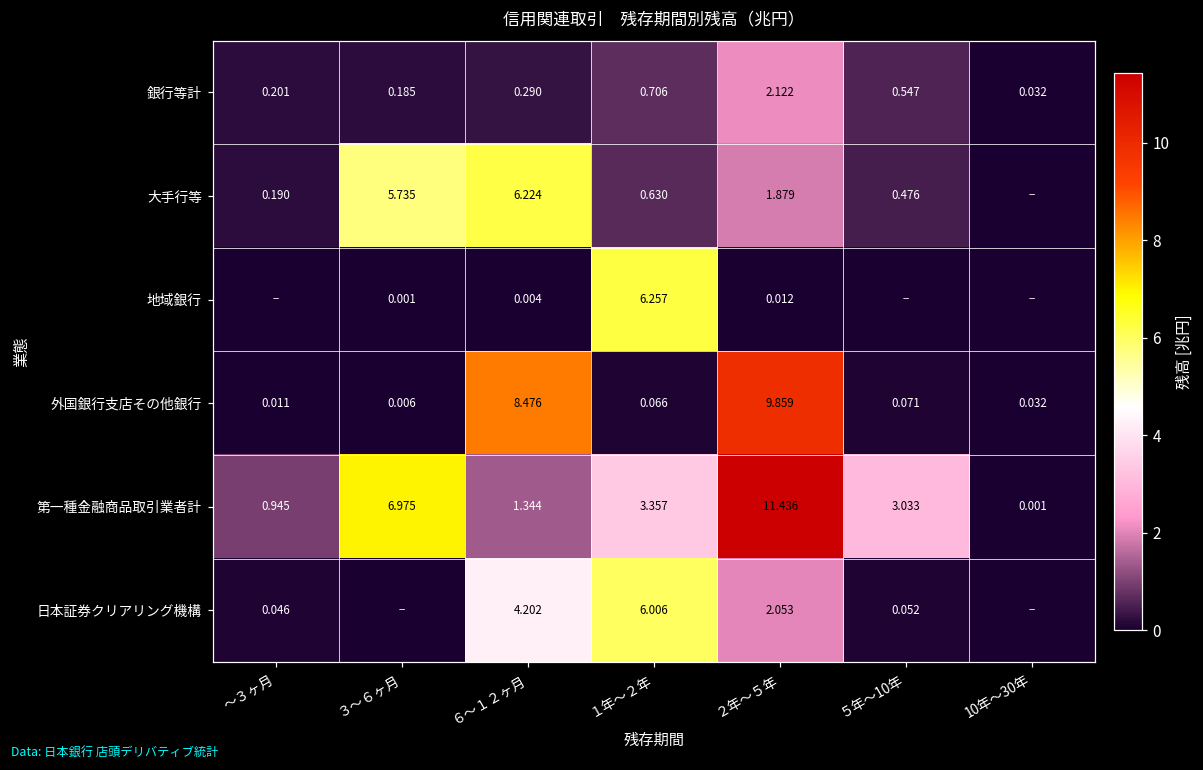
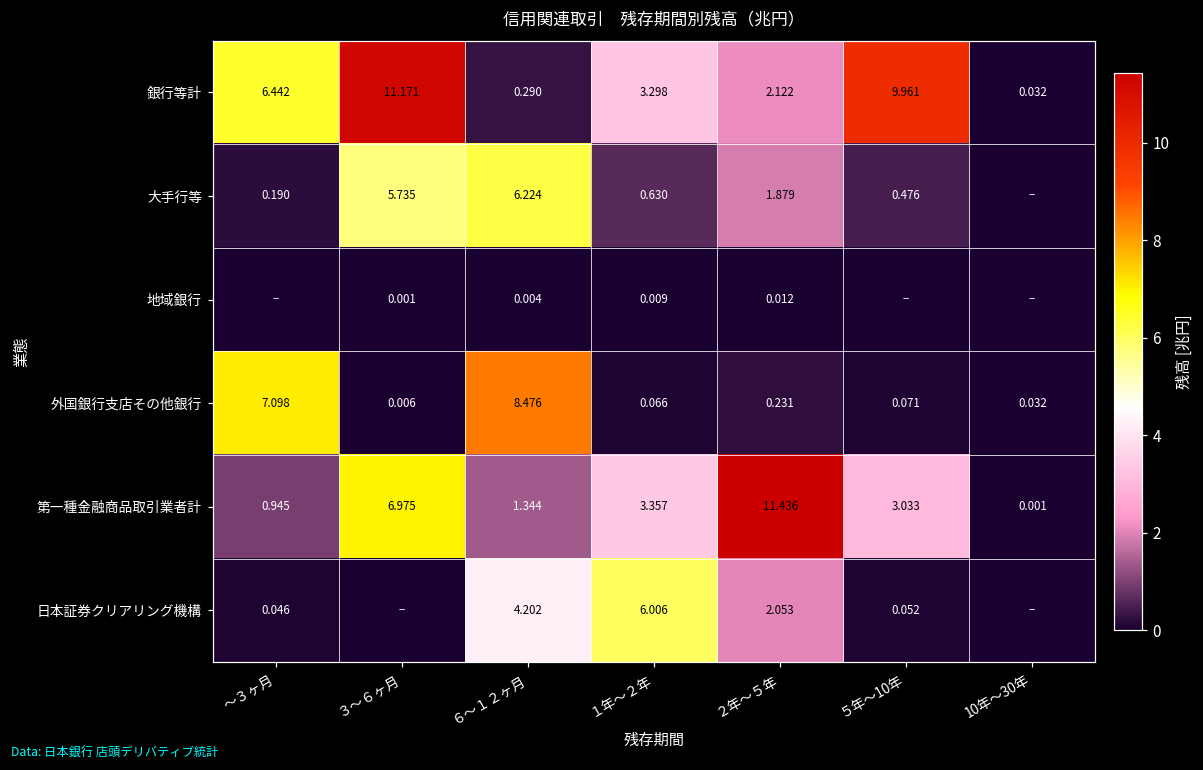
  {
    "銀行等計": {
-     "～３ヶ月": 0.201,
-     "３～６ヶ月": 0.185,
+     "～３ヶ月": 6.442,
+     "３～６ヶ月": 11.171,
      "６～１２ヶ月": 0.290,
-     "１年～２年": 0.706,
+     "１年～２年": 3.298,
      "２年～５年": 2.122,
-     "５年～10年": 0.547,
+     "５年～10年": 9.961,
      "10年～30年": 0.032
    },
    "大手行等": {
      "～３ヶ月": 0.190,
      "３～６ヶ月": 5.735,
      "６～１２ヶ月": 6.224,
      "１年～２年": 0.630,
      "２年～５年": 1.879,
      "５年～10年": 0.476
    },
    "地域銀行": {
      "３～６ヶ月": 0.001,
      "６～１２ヶ月": 0.004,
-     "１年～２年": 6.257,
+     "１年～２年": 0.009,
      "２年～５年": 0.012
    },
    "外国銀行支店その他銀行": {
-     "～３ヶ月": 0.011,
+     "～３ヶ月": 7.098,
      "３～６ヶ月": 0.006,
      "６～１２ヶ月": 8.476,
      "１年～２年": 0.066,
-     "２年～５年": 9.859,
+     "２年～５年": 0.231,
      "５年～10年": 0.071,
      "10年～30年": 0.032
    },
    "第一種金融商品取引業者計": {
      "～３ヶ月": 0.945,
      "３～６ヶ月": 6.975,
      "６～１２ヶ月": 1.344,
      "１年～２年": 3.357,
      "２年～５年": 11.436,
      "５年～10年": 3.033,
      "10年～30年": 0.001
    },
    "日本証券クリアリング機構": {
      "～３ヶ月": 0.046,
      "６～１２ヶ月": 4.202,
      "１年～２年": 6.006,
      "２年～５年": 2.053,
      "５年～10年": 0.052
    }
  }
